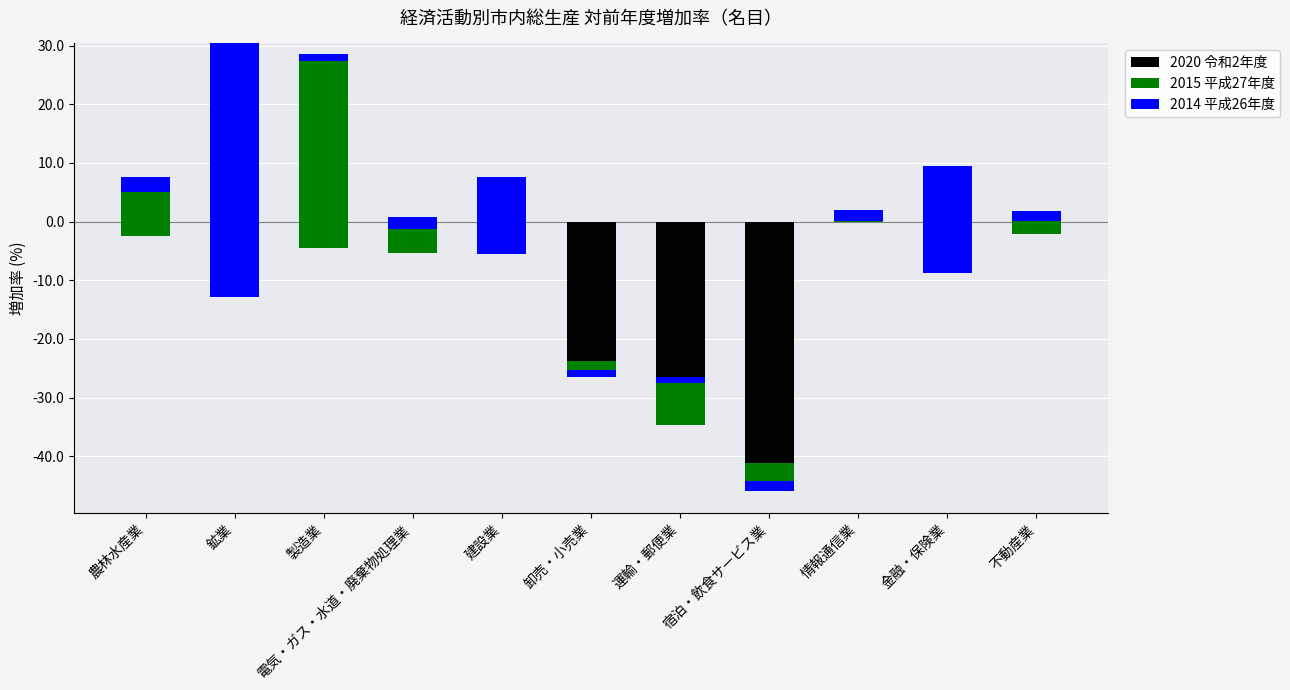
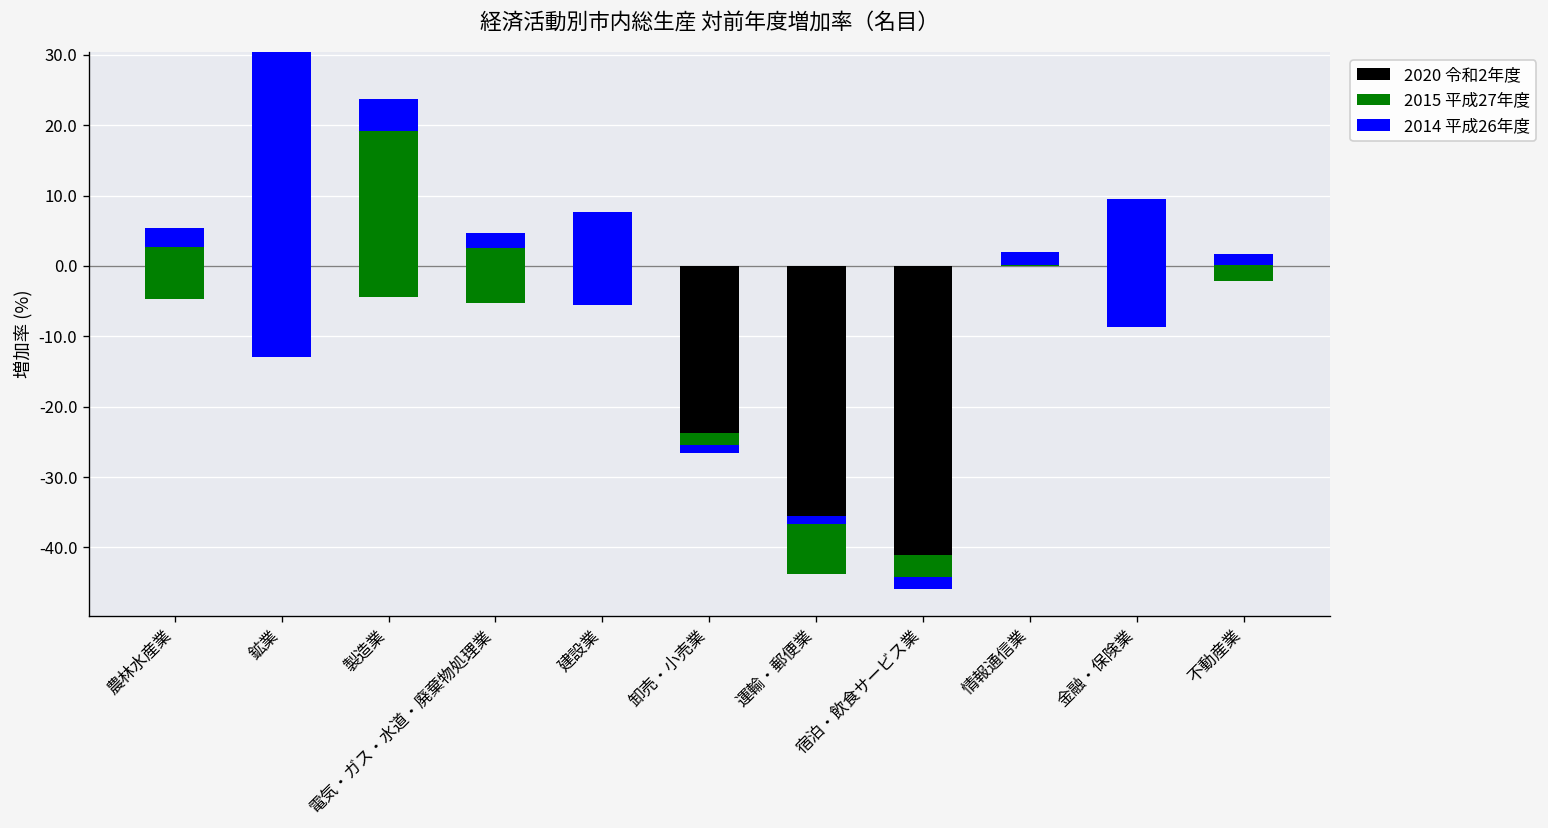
  {
    "2020 令和2年度": {
-     "農林水産業": -2,
+     "農林水産業": -5,
      "製造業": -4,
      "電気・ガス・水道・廃棄物処理業": -5,
      "卸売・小売業": -24,
-     "運輸・郵便業": -35,
+     "運輸・郵便業": -44,
      "宿泊・飲食サービス業": -41,
      "不動産業": -2
    },
    "2015 平成27年度": {
      "農林水産業": 10,
      "鉱業": 23,
-     "製造業": 33,
-     "電気・ガス・水道・廃棄物処理業": 4,
+     "製造業": 28,
+     "電気・ガス・水道・廃棄物処理業": 8,
      "建設業": -2,
      "卸売・小売業": -2,
      "宿泊・飲食サービス業": -3,
      "情報通信業": 2,
      "金融・保険業": 5,
      "不動産業": 2
    },
    "2014 平成26年度": {
      "鉱業": -43,
-     "製造業": -1,
+     "製造業": -5,
      "電気・ガス・水道・廃棄物処理業": 2,
      "建設業": 13,
      "卸売・小売業": -1,
      "宿泊・飲食サービス業": -2,
      "情報通信業": -2,
      "金融・保険業": -18,
      "不動産業": 2
    }
  }
